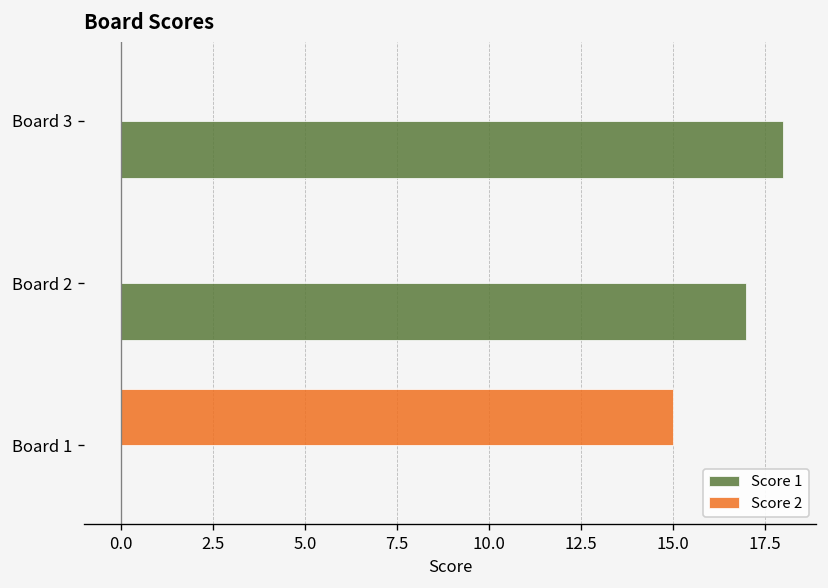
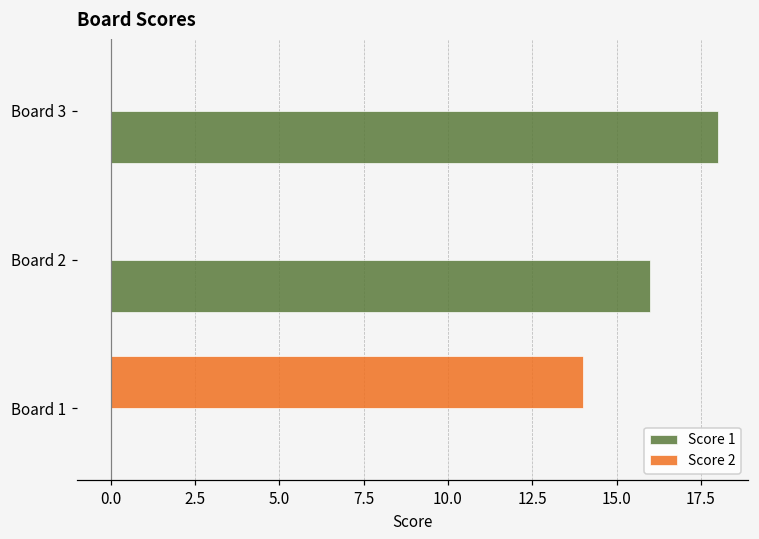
  {
    "Score 1": {
      "Board 3": 18,
-     "Board 2": 17,
+     "Board 2": 16,
      "Board 1": 0
    },
    "Score 2": {
      "Board 3": 0,
      "Board 2": 0,
-     "Board 1": 15
+     "Board 1": 14
    }
  }
